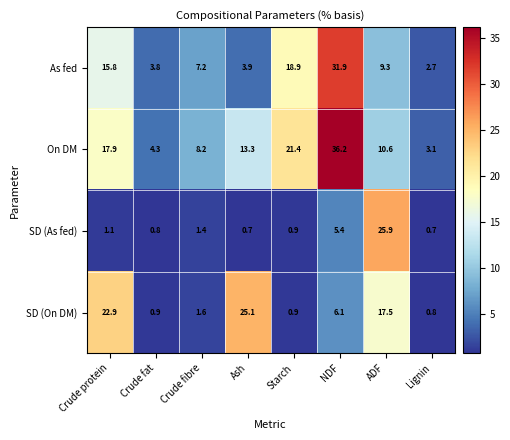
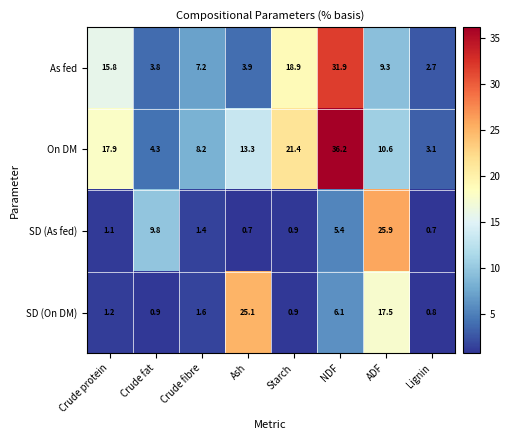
  {
    "As fed": {
      "Crude protein": 15.8,
      "Crude fat": 3.8,
      "Crude fibre": 7.2,
      "Ash": 3.9,
      "Starch": 18.9,
      "NDF": 31.9,
      "ADF": 9.3,
      "Lignin": 2.7
    },
    "On DM": {
      "Crude protein": 17.9,
      "Crude fat": 4.3,
      "Crude fibre": 8.2,
      "Ash": 13.3,
      "Starch": 21.4,
      "NDF": 36.2,
      "ADF": 10.6,
      "Lignin": 3.1
    },
    "SD (As fed)": {
      "Crude protein": 1.1,
-     "Crude fat": 0.8,
+     "Crude fat": 9.8,
      "Crude fibre": 1.4,
      "Ash": 0.7,
      "Starch": 0.9,
      "NDF": 5.4,
      "ADF": 25.9,
      "Lignin": 0.7
    },
    "SD (On DM)": {
-     "Crude protein": 22.9,
+     "Crude protein": 1.2,
      "Crude fat": 0.9,
      "Crude fibre": 1.6,
      "Ash": 25.1,
      "Starch": 0.9,
      "NDF": 6.1,
      "ADF": 17.5,
      "Lignin": 0.8
    }
  }
